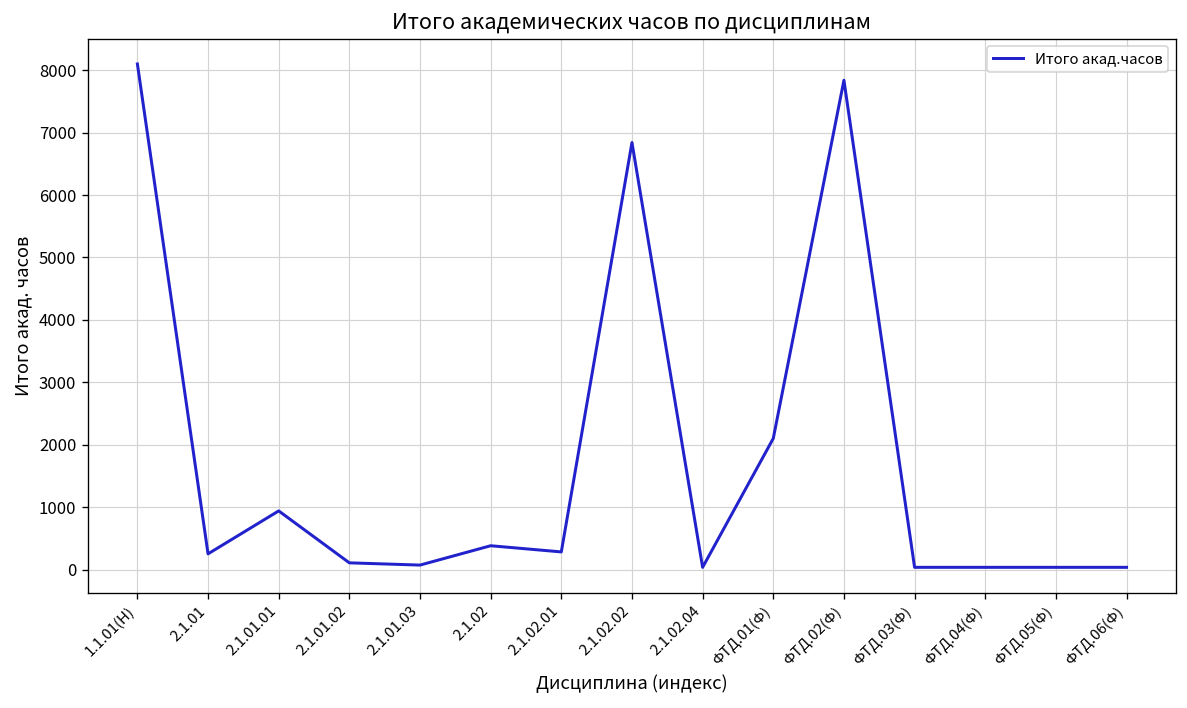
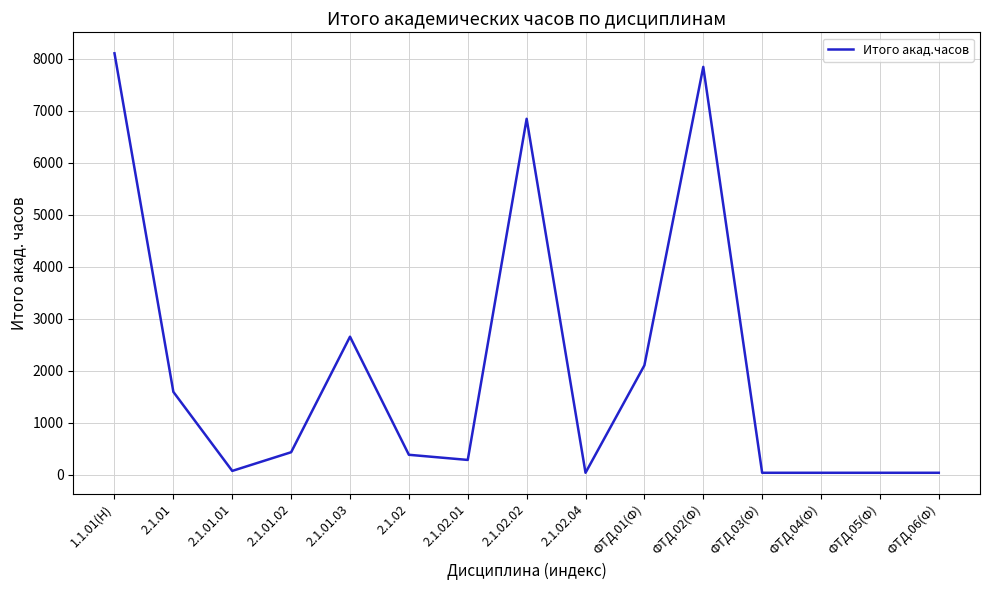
  {
    "1.1.01(Н)": 8100,
-   "2.1.01": 300,
-   "2.1.01.01": 900,
-   "2.1.01.02": 100,
-   "2.1.01.03": 100,
+   "2.1.01": 1600,
+   "2.1.01.01": 100,
+   "2.1.01.02": 400,
+   "2.1.01.03": 2700,
    "2.1.02": 400,
    "2.1.02.01": 300,
    "2.1.02.02": 6800,
    "2.1.02.04": 0,
    "ФТД.01(Ф)": 2100,
    "ФТД.02(Ф)": 7800,
    "ФТД.03(Ф)": 0,
    "ФТД.04(Ф)": 0,
    "ФТД.05(Ф)": 0,
    "ФТД.06(Ф)": 0
  }
